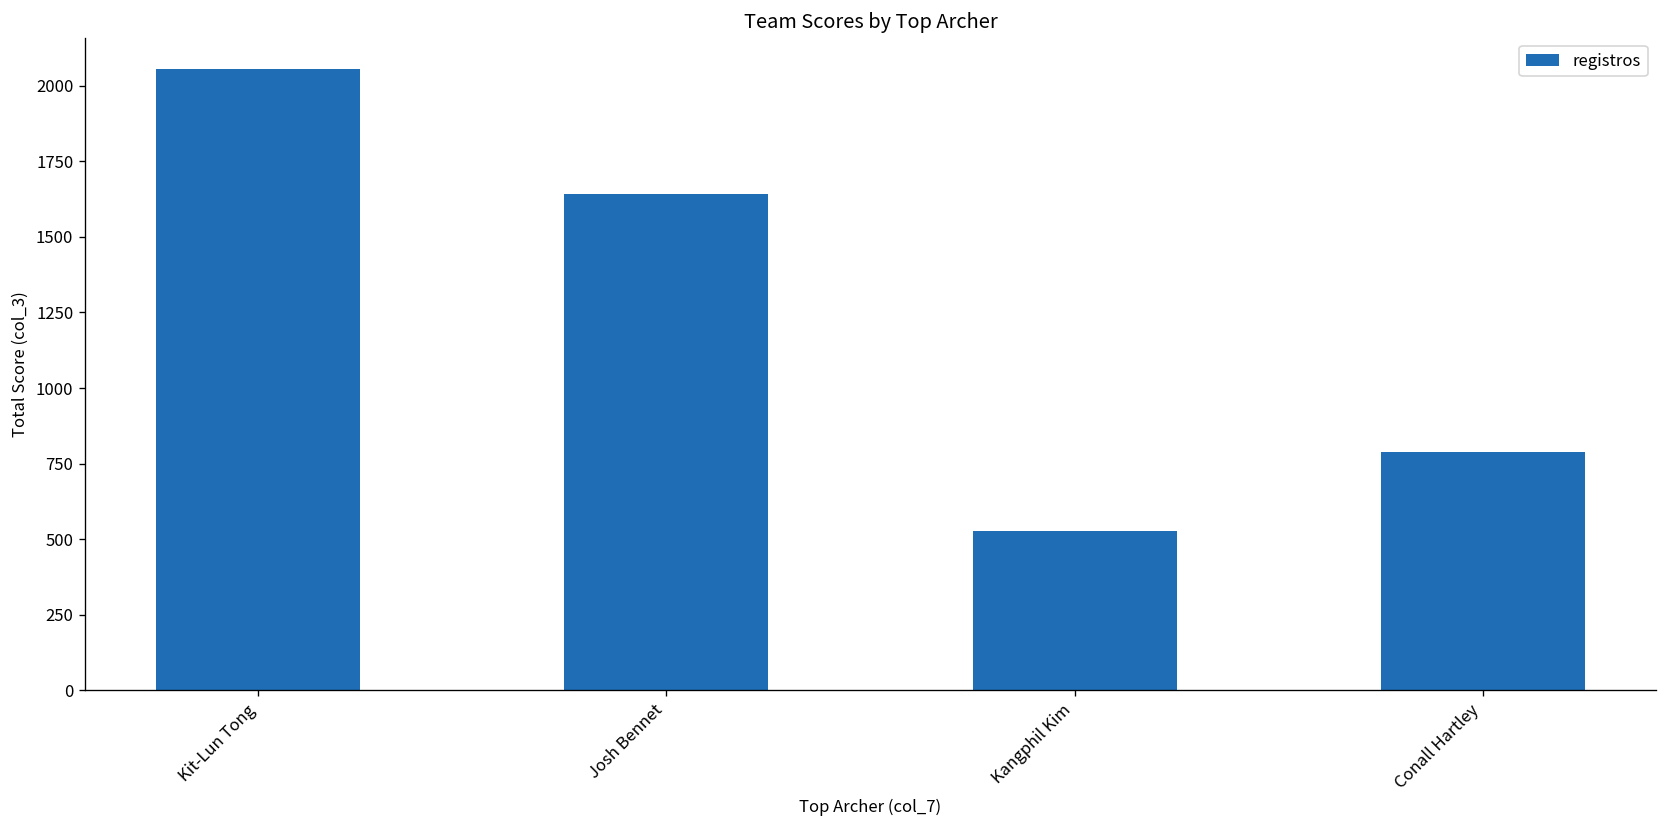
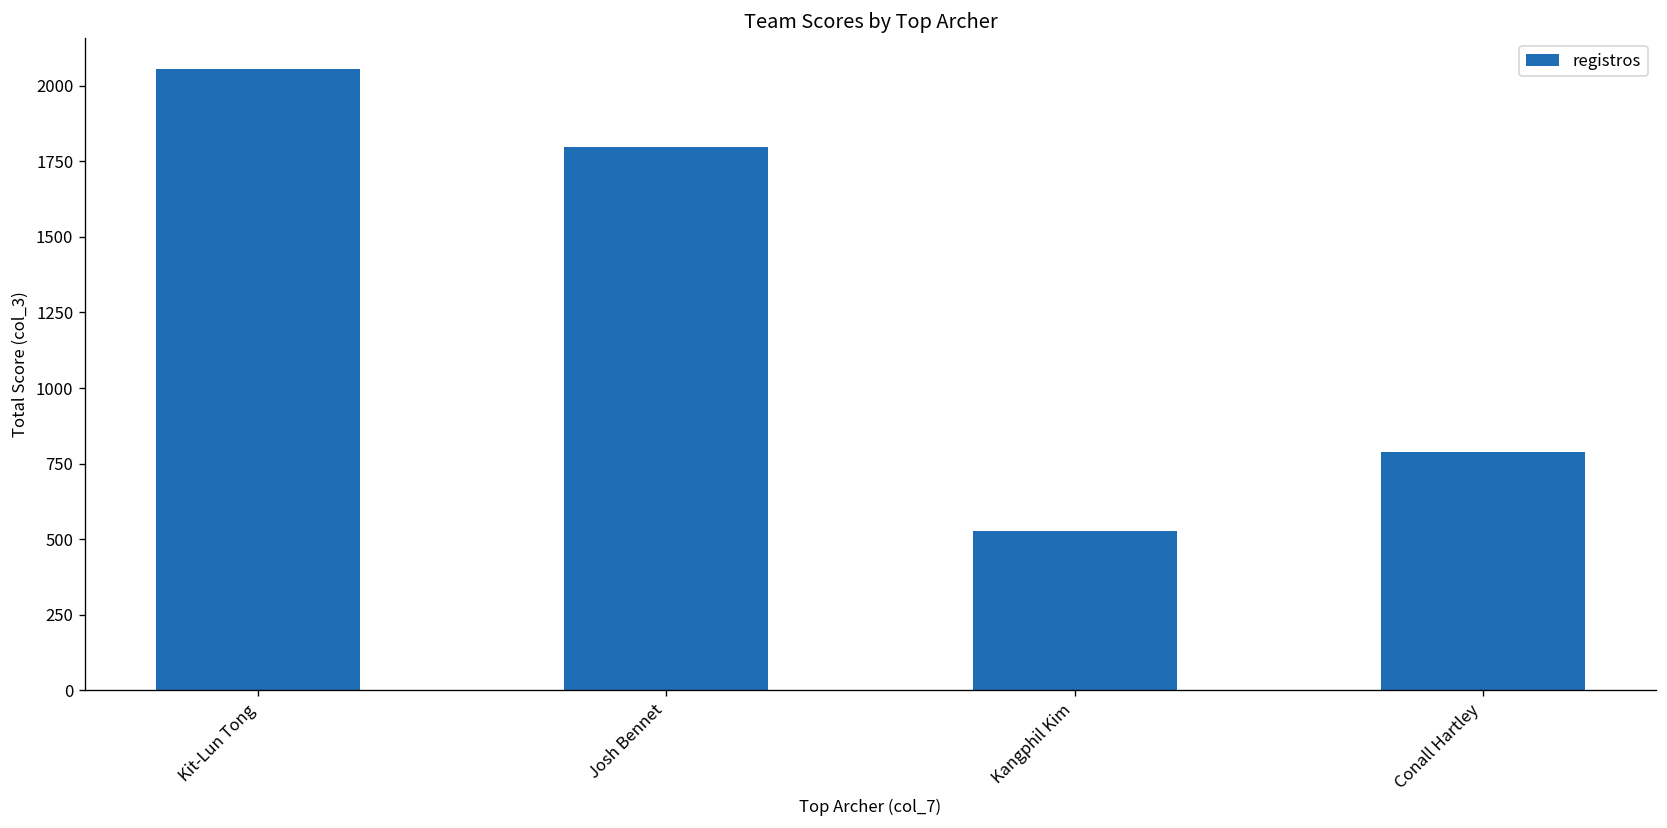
  {
    "Kit-Lun Tong": 2060,
-   "Josh Bennet": 1640,
+   "Josh Bennet": 1800,
    "Kangphil Kim": 530,
    "Conall Hartley": 790
  }
